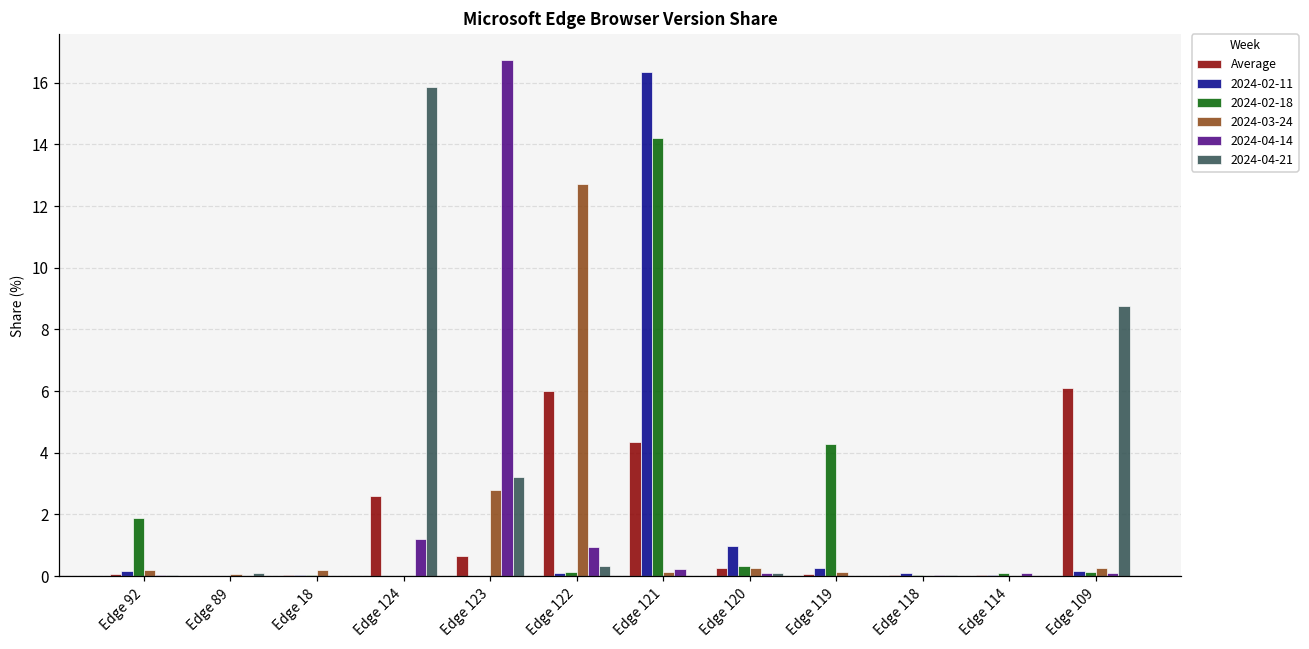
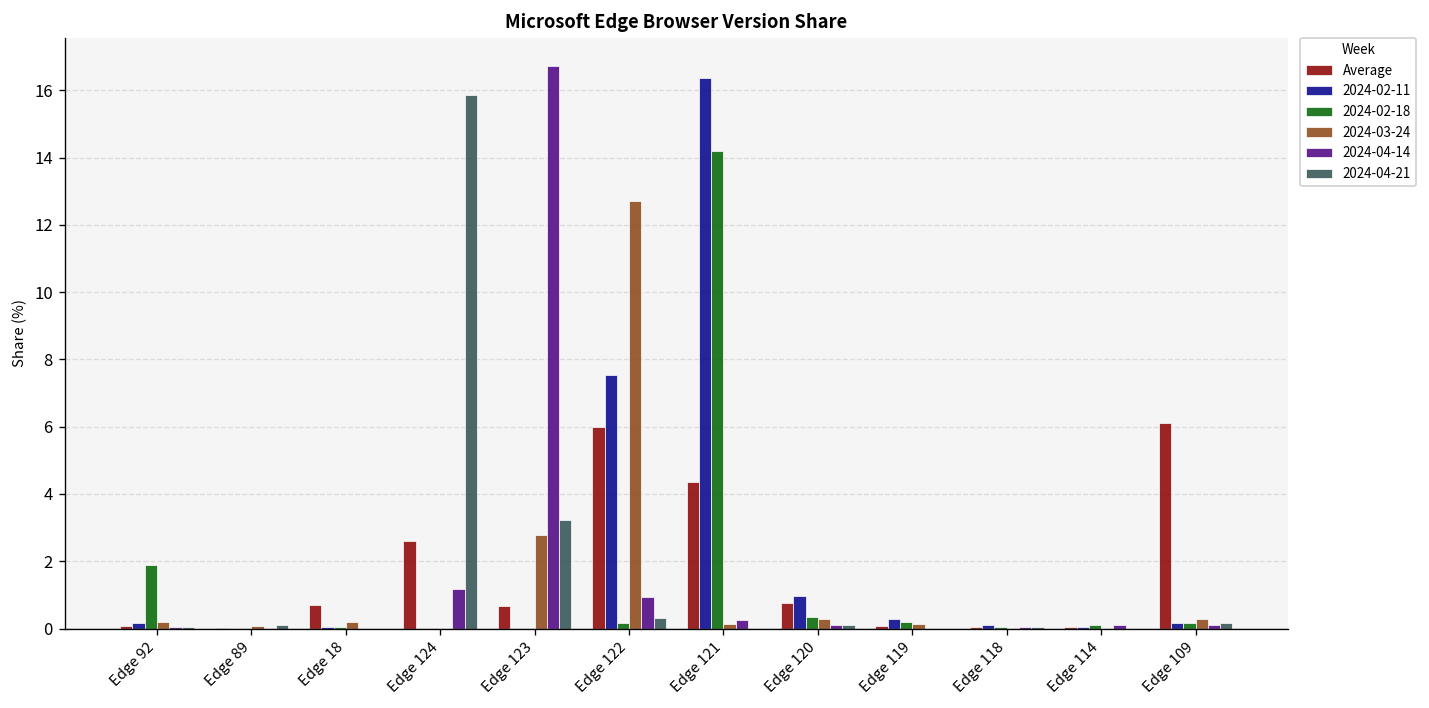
  {
    "Average": {
-     "Edge 18": 0.0,
+     "Edge 18": 0.7,
      "Edge 124": 2.6,
      "Edge 123": 0.7,
      "Edge 122": 6.0,
      "Edge 121": 4.4,
-     "Edge 120": 0.3,
+     "Edge 120": 0.8,
      "Edge 109": 6.1
    },
    "2024-02-11": {
      "Edge 92": 0.2,
      "Edge 89": 0.0,
      "Edge 124": 0.0,
      "Edge 123": 0.0,
-     "Edge 122": 0.1,
+     "Edge 122": 7.5,
      "Edge 121": 16.4,
      "Edge 120": 1.0,
      "Edge 119": 0.3,
      "Edge 118": 0.1,
      "Edge 109": 0.2
    },
    "2024-02-18": {
      "Edge 92": 1.9,
      "Edge 89": 0.0,
      "Edge 124": 0.0,
      "Edge 123": 0.0,
      "Edge 122": 0.2,
      "Edge 121": 14.2,
      "Edge 120": 0.3,
-     "Edge 119": 4.3,
+     "Edge 119": 0.2,
      "Edge 114": 0.1,
      "Edge 109": 0.2
    },
    "2024-03-24": {
      "Edge 92": 0.2,
      "Edge 18": 0.2,
      "Edge 124": 0.0,
      "Edge 123": 2.8,
      "Edge 122": 12.7,
      "Edge 121": 0.1,
      "Edge 120": 0.3,
      "Edge 119": 0.1,
      "Edge 118": 0.0,
      "Edge 114": 0.0,
      "Edge 109": 0.3
    },
    "2024-04-14": {
      "Edge 89": 0.0,
      "Edge 18": 0.0,
      "Edge 124": 1.2,
      "Edge 123": 16.7,
      "Edge 122": 1.0,
      "Edge 121": 0.2,
      "Edge 120": 0.1,
      "Edge 119": 0.0,
      "Edge 114": 0.1,
      "Edge 109": 0.1
    },
    "2024-04-21": {
      "Edge 89": 0.1,
      "Edge 18": 0.0,
      "Edge 124": 15.9,
      "Edge 123": 3.2,
      "Edge 122": 0.3,
      "Edge 121": 0.0,
      "Edge 120": 0.1,
      "Edge 119": 0.0,
      "Edge 114": 0.0,
-     "Edge 109": 8.8
+     "Edge 109": 0.2
    }
  }
